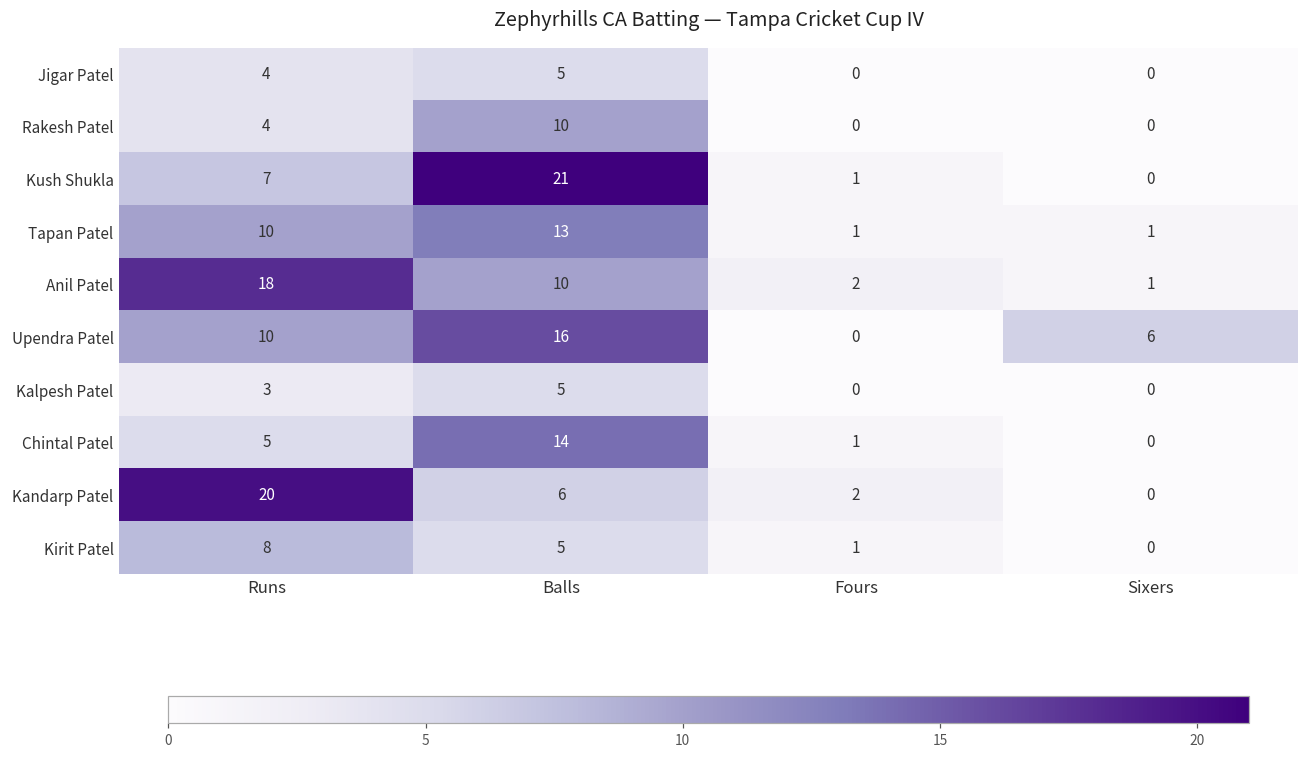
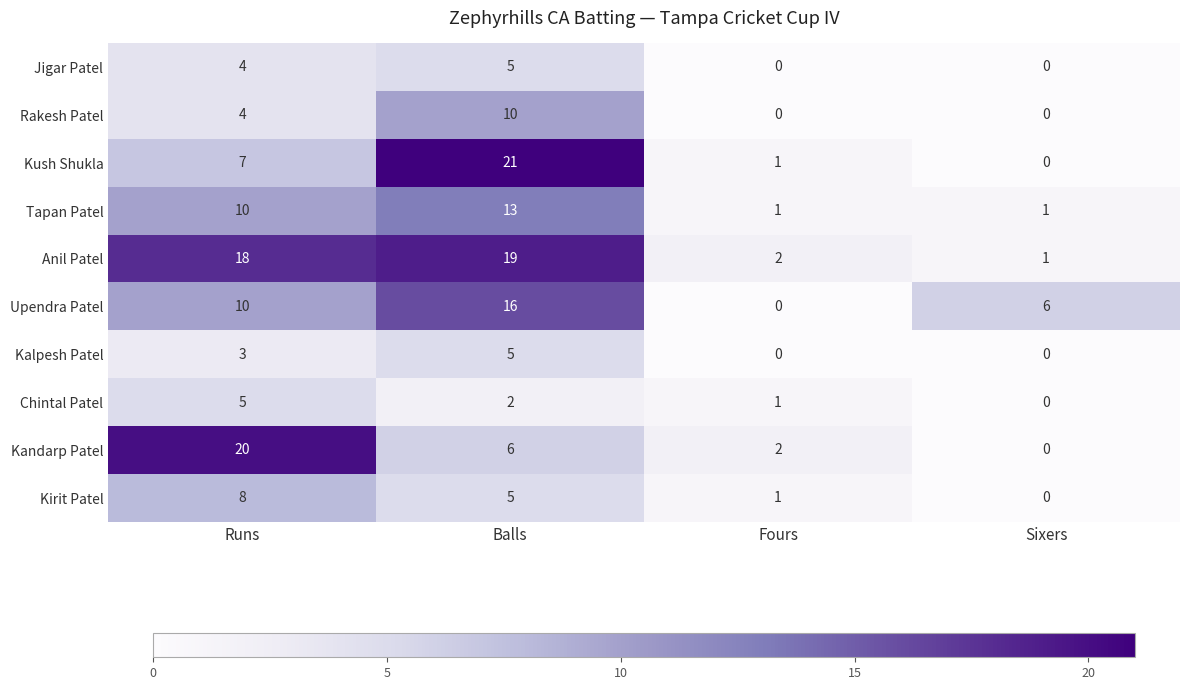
  {
    "Jigar Patel": {
      "Runs": 4,
      "Balls": 5,
      "Fours": 0,
      "Sixers": 0
    },
    "Rakesh Patel": {
      "Runs": 4,
      "Balls": 10,
      "Fours": 0,
      "Sixers": 0
    },
    "Kush Shukla": {
      "Runs": 7,
      "Balls": 21,
      "Fours": 1,
      "Sixers": 0
    },
    "Tapan Patel": {
      "Runs": 10,
      "Balls": 13,
      "Fours": 1,
      "Sixers": 1
    },
    "Anil Patel": {
      "Runs": 18,
-     "Balls": 10,
+     "Balls": 19,
      "Fours": 2,
      "Sixers": 1
    },
    "Upendra Patel": {
      "Runs": 10,
      "Balls": 16,
      "Fours": 0,
      "Sixers": 6
    },
    "Kalpesh Patel": {
      "Runs": 3,
      "Balls": 5,
      "Fours": 0,
      "Sixers": 0
    },
    "Chintal Patel": {
      "Runs": 5,
-     "Balls": 14,
+     "Balls": 2,
      "Fours": 1,
      "Sixers": 0
    },
    "Kandarp Patel": {
      "Runs": 20,
      "Balls": 6,
      "Fours": 2,
      "Sixers": 0
    },
    "Kirit Patel": {
      "Runs": 8,
      "Balls": 5,
      "Fours": 1,
      "Sixers": 0
    }
  }
